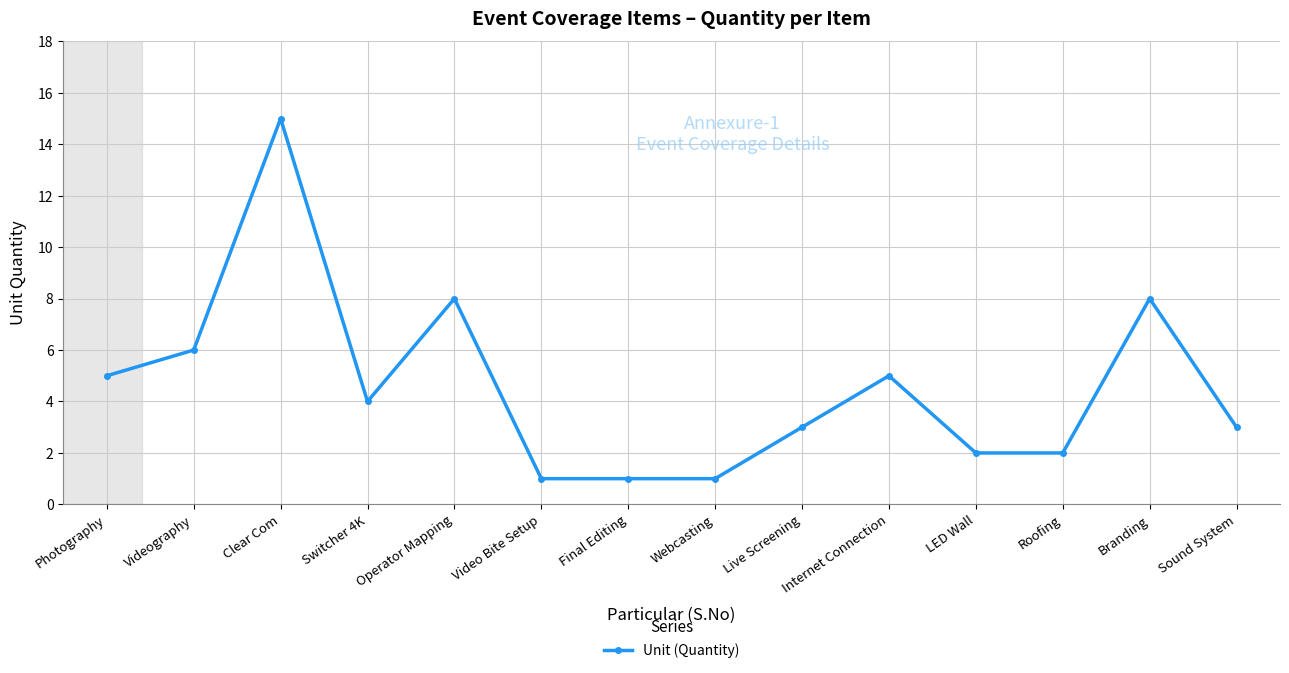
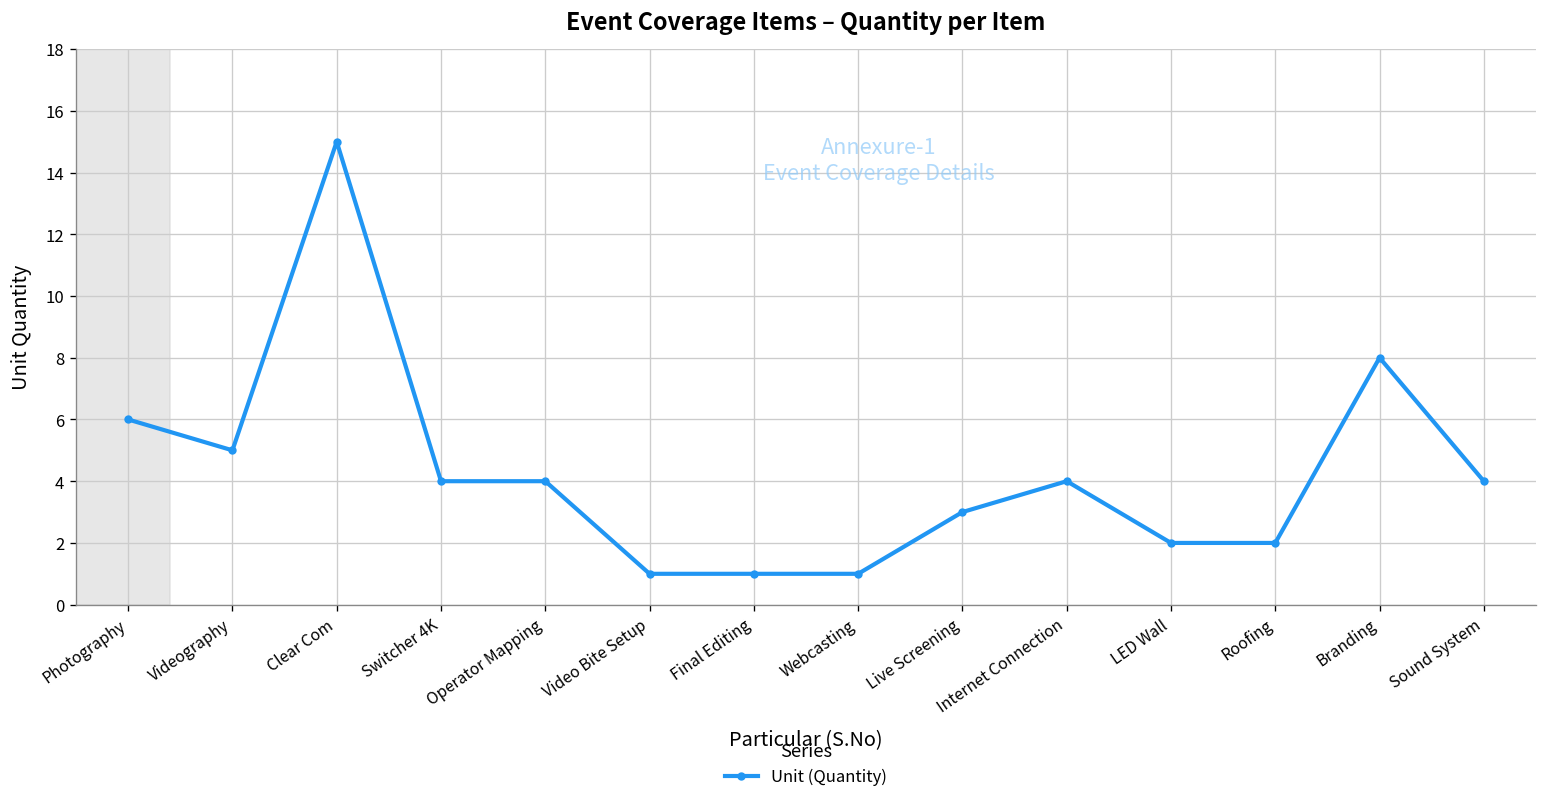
  {
-   "Photography": 5,
-   "Videography": 6,
+   "Photography": 6,
+   "Videography": 5,
    "Clear Com": 15,
    "Switcher 4K": 4,
-   "Operator Mapping": 8,
+   "Operator Mapping": 4,
    "Video Bite Setup": 1,
    "Final Editing": 1,
    "Webcasting": 1,
    "Live Screening": 3,
-   "Internet Connection": 5,
+   "Internet Connection": 4,
    "LED Wall": 2,
    "Roofing": 2,
    "Branding": 8,
-   "Sound System": 3
+   "Sound System": 4
  }
